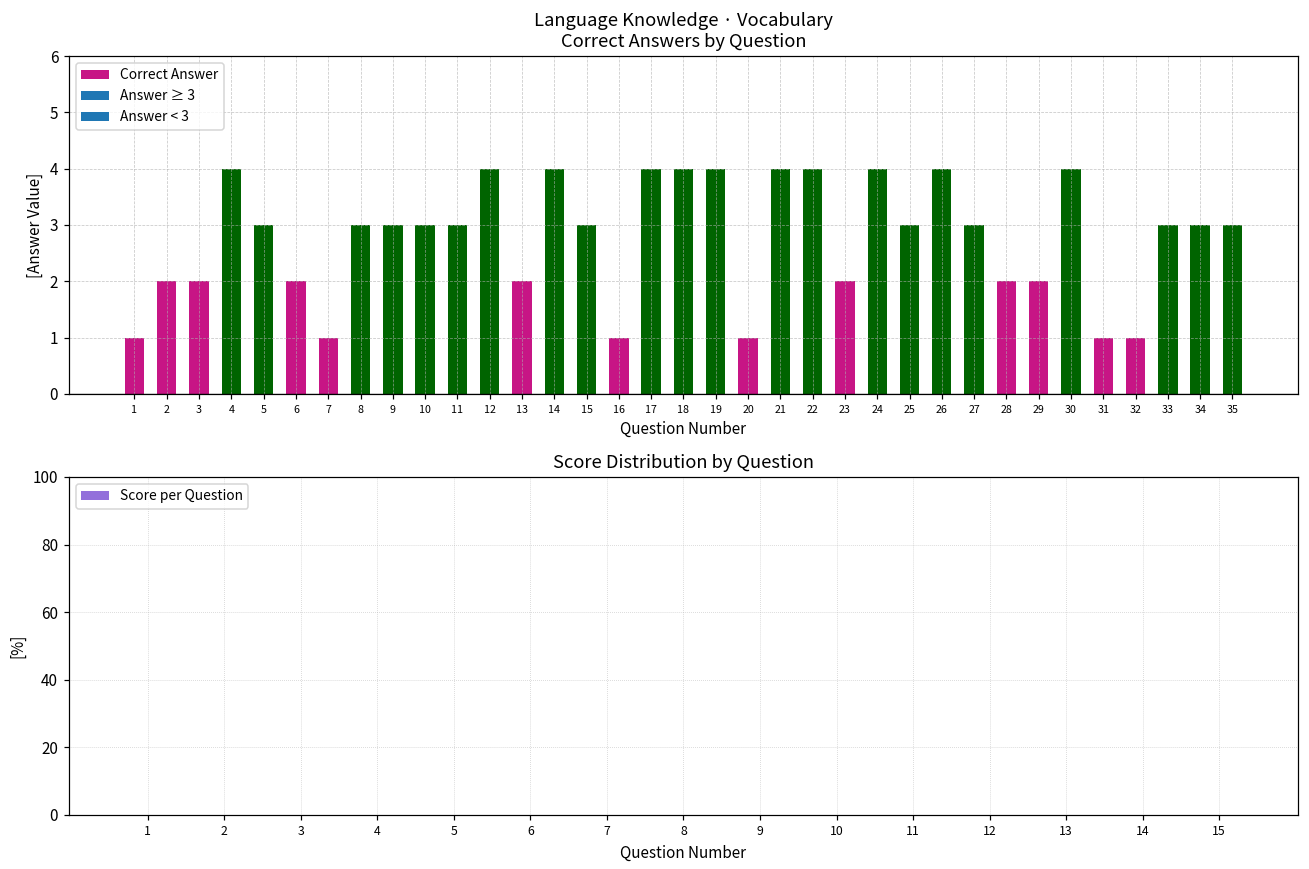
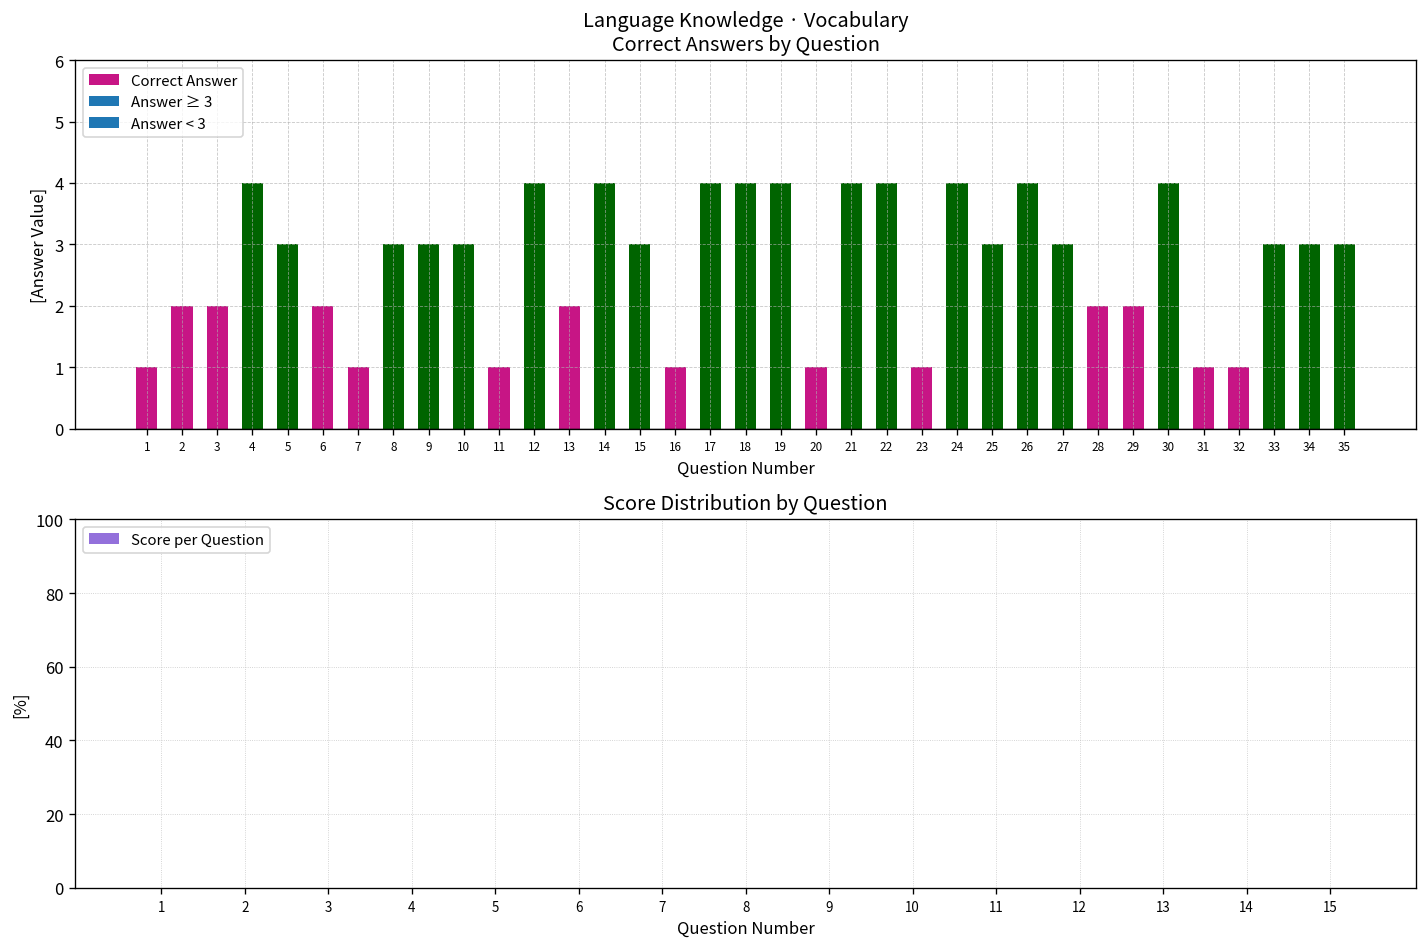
  {
    "Language Knowledge · Vocabulary Correct Answers by Question": {
      "1": 1,
      "2": 2,
      "3": 2,
      "4": 4,
      "5": 3,
      "6": 2,
      "7": 1,
      "8": 3,
      "9": 3,
      "10": 3,
-     "11": 3,
+     "11": 1,
      "12": 4,
      "13": 2,
      "14": 4,
      "15": 3,
      "16": 1,
      "17": 4,
      "18": 4,
      "19": 4,
      "20": 1,
      "21": 4,
      "22": 4,
-     "23": 2,
+     "23": 1,
      "24": 4,
      "25": 3,
      "26": 4,
      "27": 3,
      "28": 2,
      "29": 2,
      "30": 4,
      "31": 1,
      "32": 1,
      "33": 3,
      "34": 3,
      "35": 3
    },
    "Score Distribution by Question": {
      "1": 0,
      "2": 0,
      "3": 0,
      "4": 0,
      "5": 0,
      "6": 0,
      "7": 0,
      "8": 0,
      "9": 0,
      "10": 0,
      "11": 0,
      "12": 0,
      "13": 0,
      "14": 0,
      "15": 0
    }
  }
